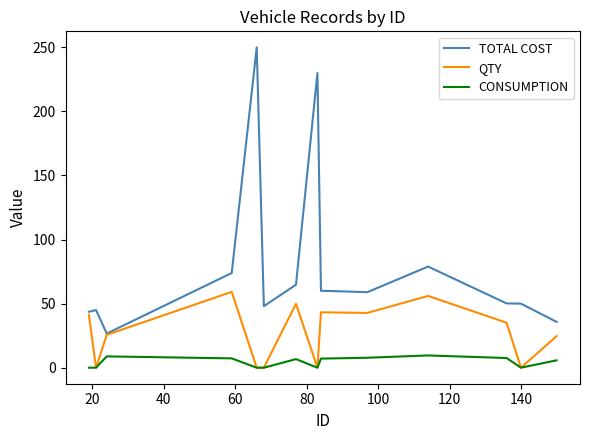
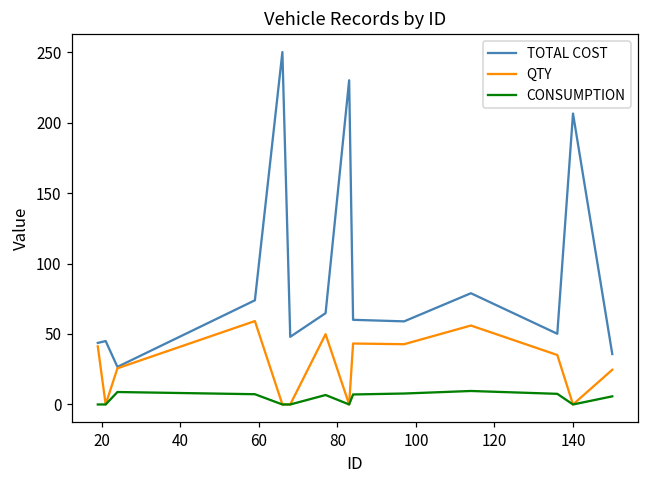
  {
    "TOTAL COST": {
-     "140": 50
+     "140": 206
    }
  }
